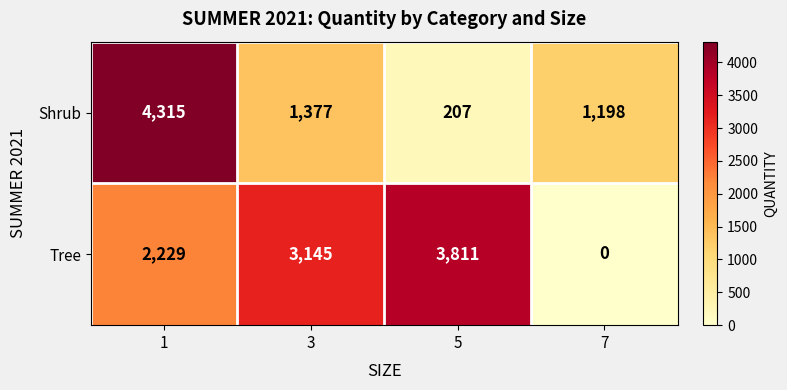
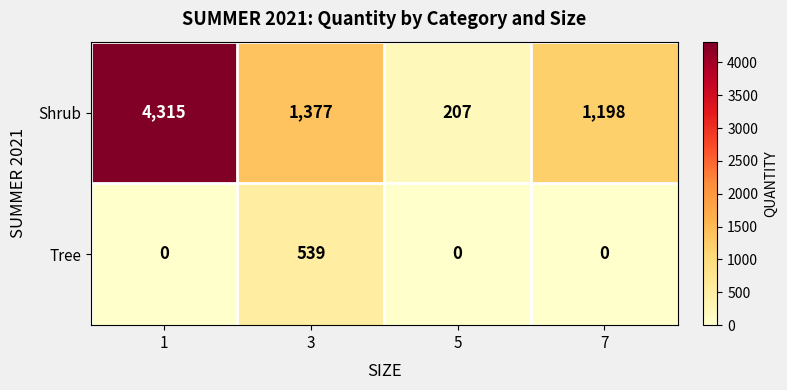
  {
    "Shrub": {
      "1": "4,315",
      "3": "1,377",
      "5": "207",
      "7": "1,198"
    },
    "Tree": {
-     "1": "2,229",
-     "3": "3,145",
-     "5": "3,811",
+     "1": "0",
+     "3": "539",
+     "5": "0",
      "7": "0"
    }
  }
